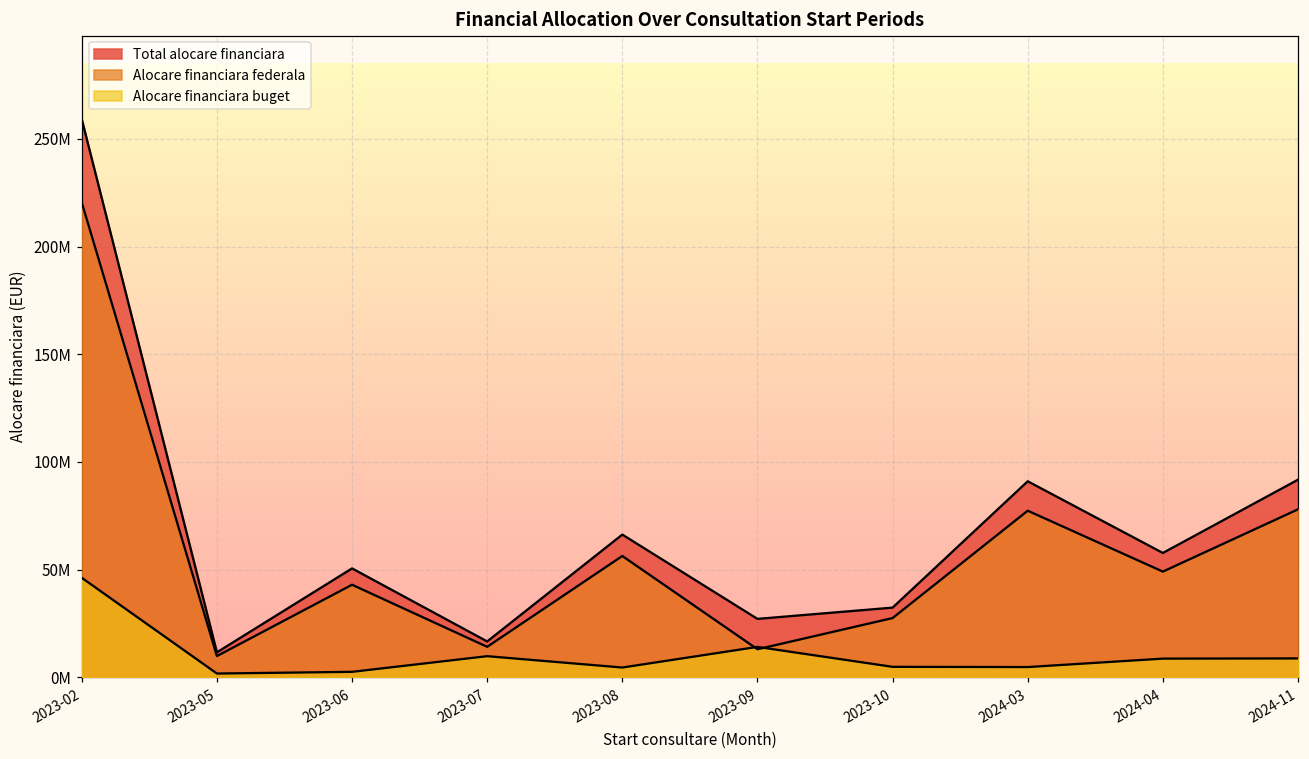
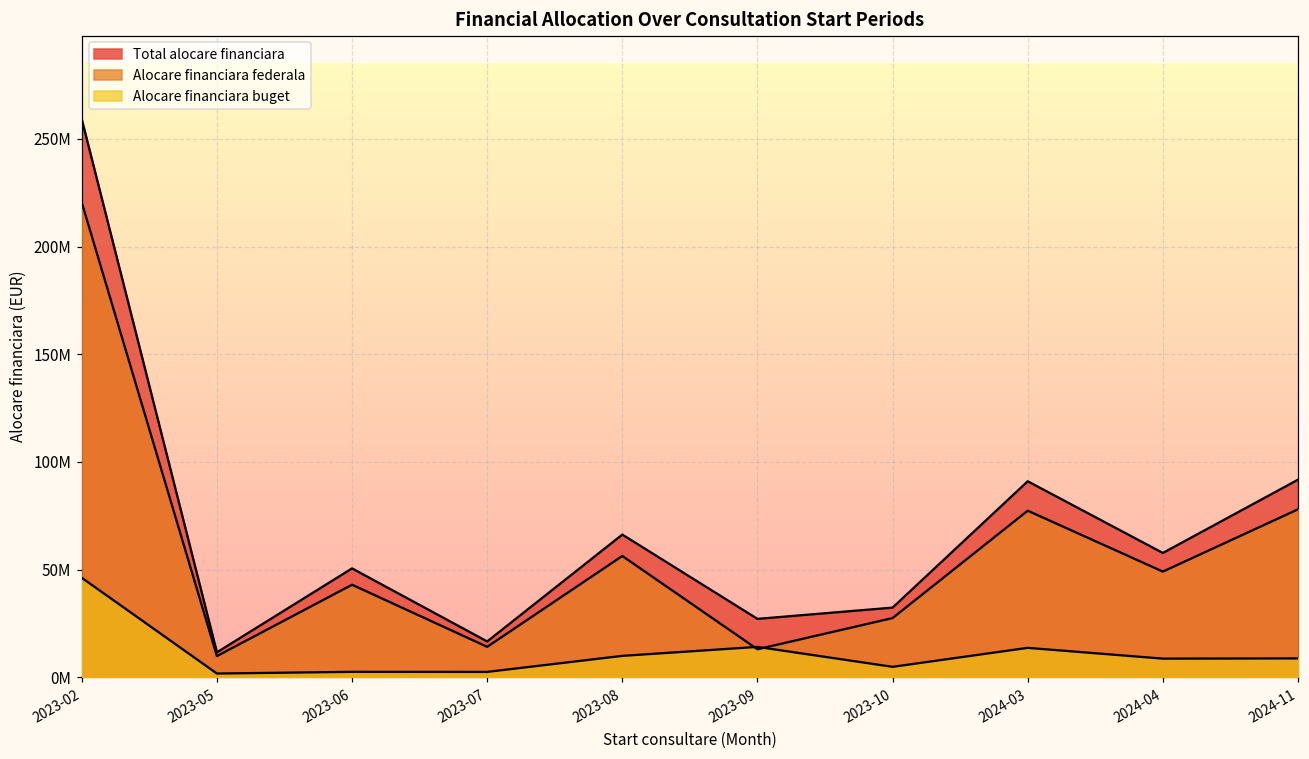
  {
    "Alocare financiara buget": {
      "2023-02": 46000000,
      "2023-05": 2000000,
      "2023-06": 3000000,
-     "2023-07": 10000000,
-     "2023-08": 5000000,
+     "2023-07": 2000000,
+     "2023-08": 10000000,
      "2023-10": 5000000,
-     "2024-03": 5000000,
+     "2024-03": 14000000,
      "2024-04": 9000000,
      "2024-11": 9000000
    }
  }
